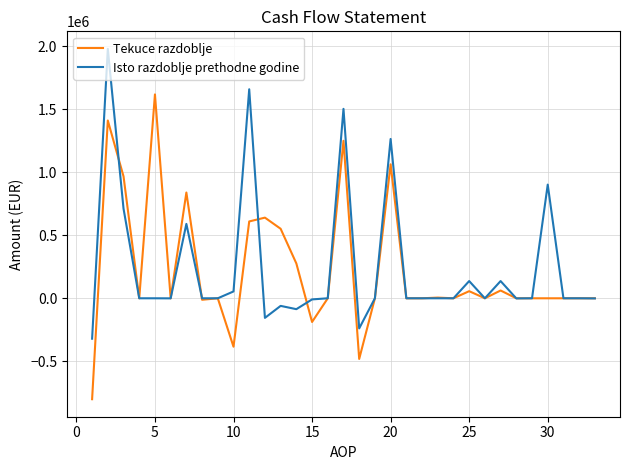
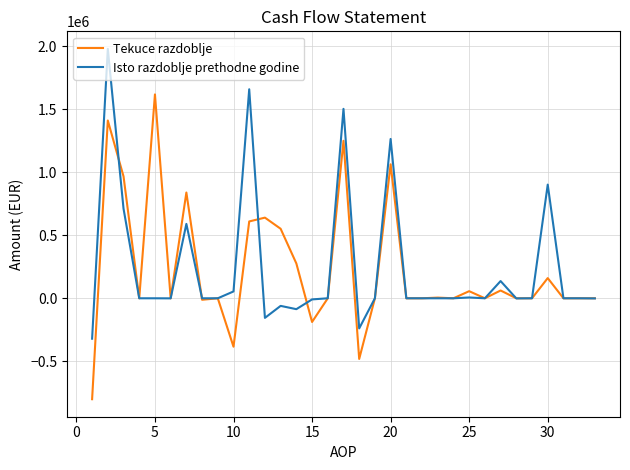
  {
    "Tekuce razdoblje": {
      "5": 1620000,
      "10": -380000,
      "15": -190000,
      "20": 1060000,
      "25": 60000,
-     "30": 0
+     "30": 160000
    },
    "Isto razdoblje prethodne godine": {
      "5": 0,
      "10": 50000,
      "15": -10000,
      "20": 1260000,
-     "25": 140000,
+     "25": 10000,
      "30": 900000
    }
  }
